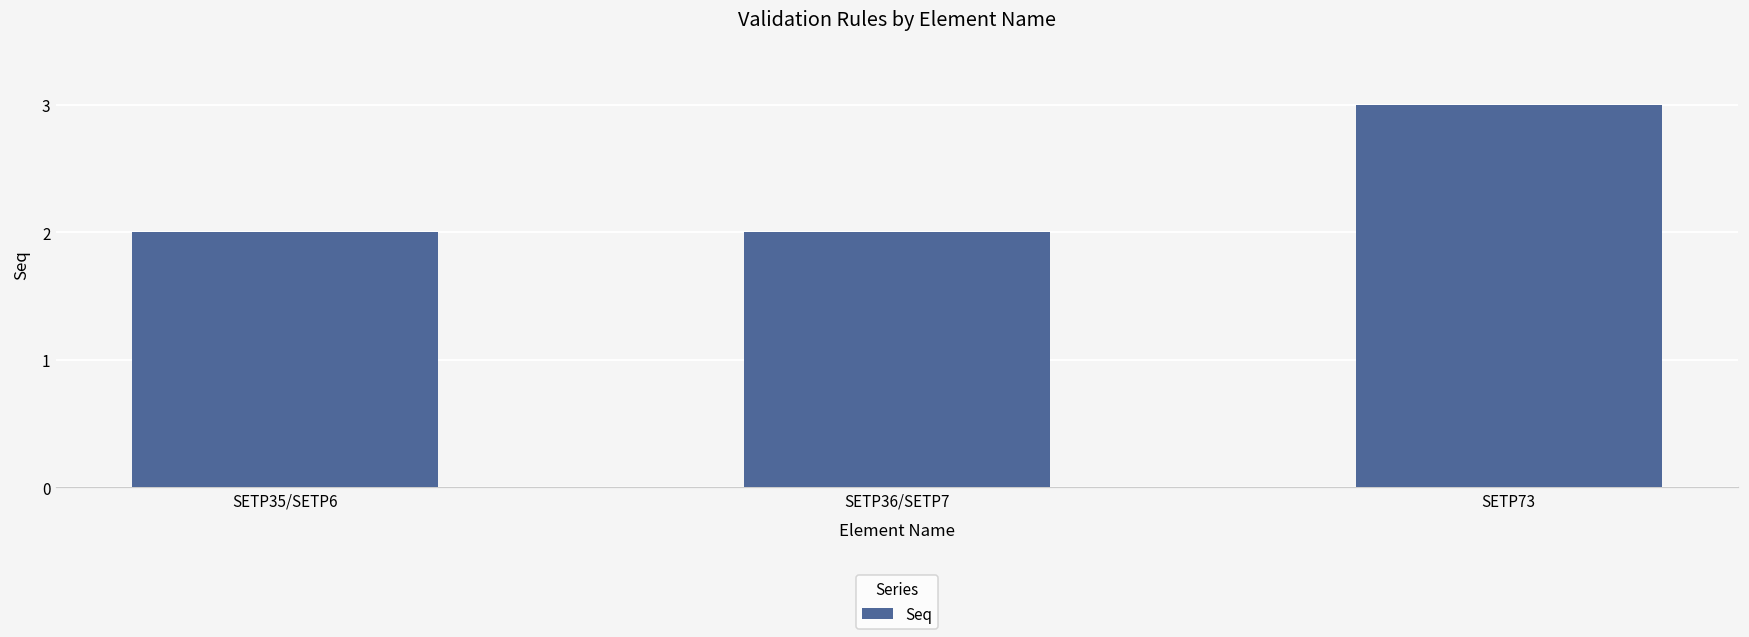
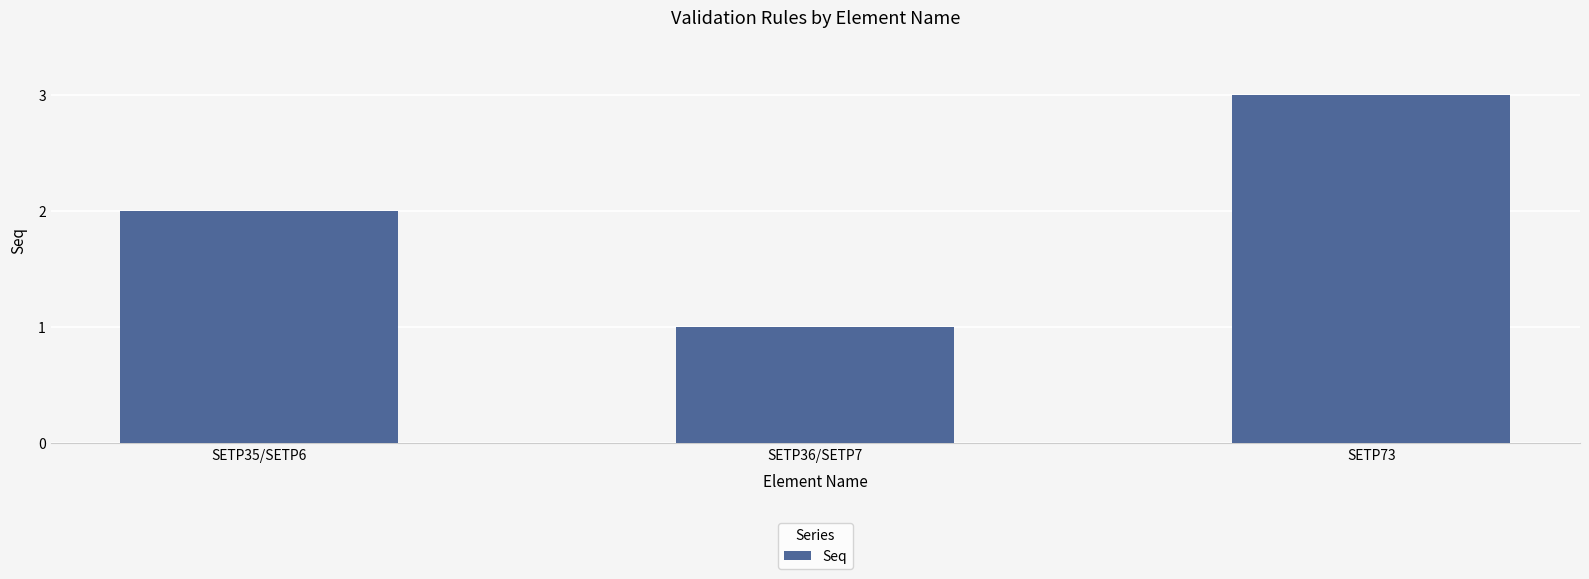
  {
    "SETP35/SETP6": 2,
-   "SETP36/SETP7": 2,
+   "SETP36/SETP7": 1,
    "SETP73": 3
  }
